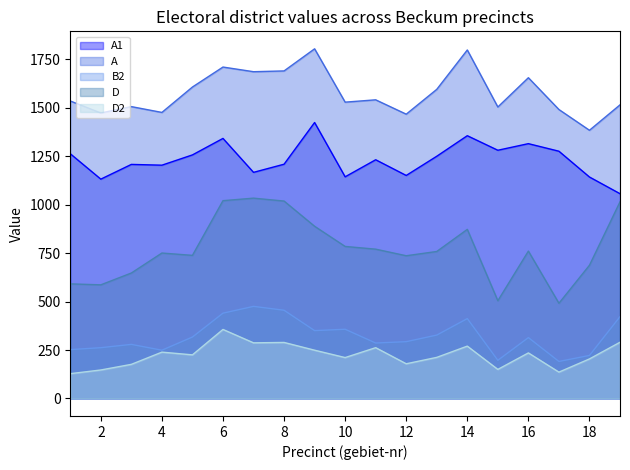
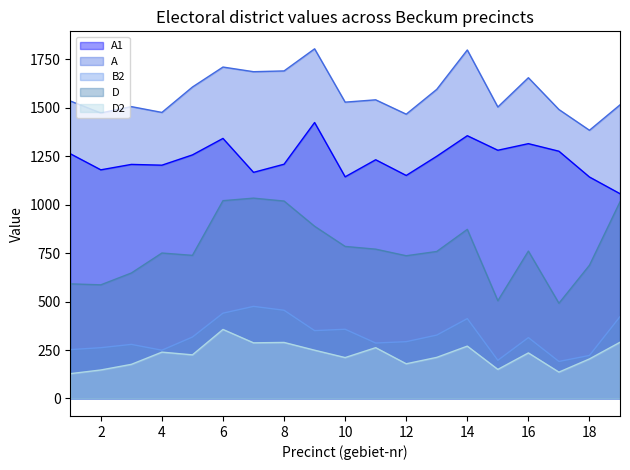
  {
    "A1": {
-     "2": 1130,
+     "2": 1180,
      "4": 1200,
      "6": 1340,
      "8": 1210,
      "10": 1140,
      "12": 1150,
      "14": 1360,
      "16": 1310,
      "18": 1140
    }
  }
